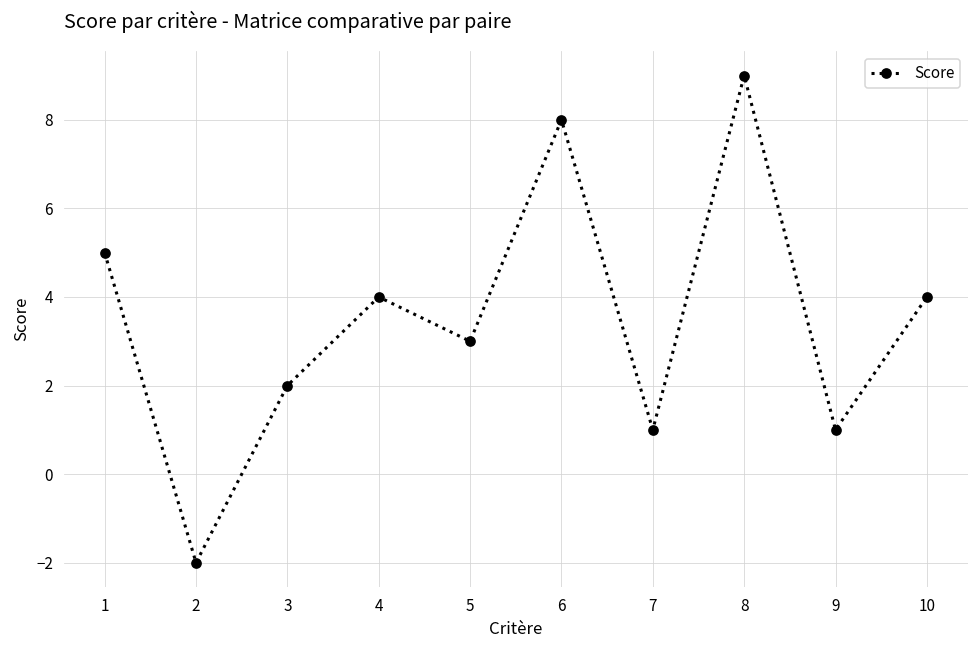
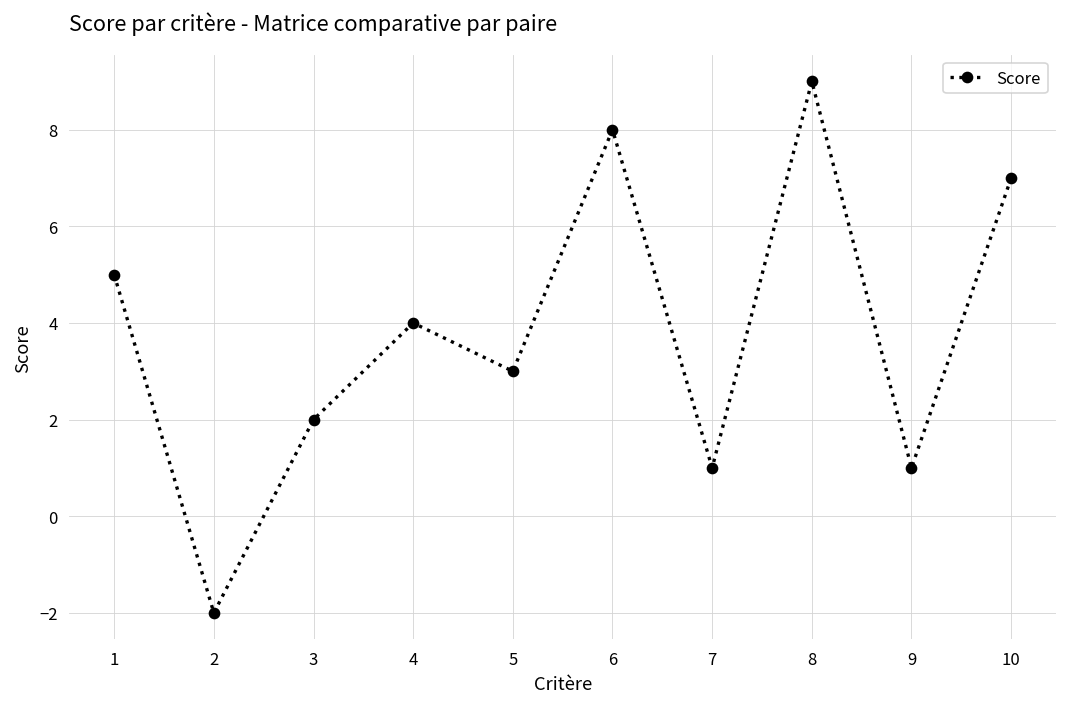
  {
    "1": 5,
    "2": -2,
    "3": 2,
    "4": 4,
    "5": 3,
    "6": 8,
    "7": 1,
    "8": 9,
    "9": 1,
-   "10": 4
+   "10": 7
  }
